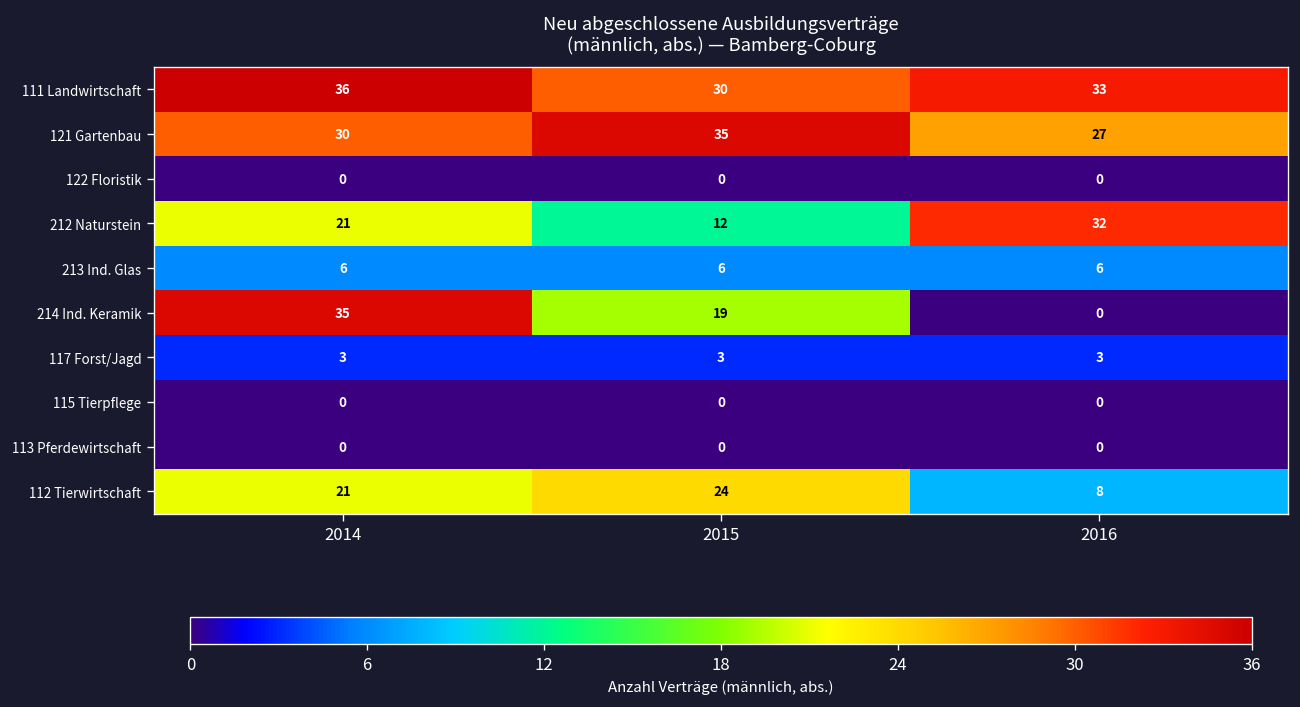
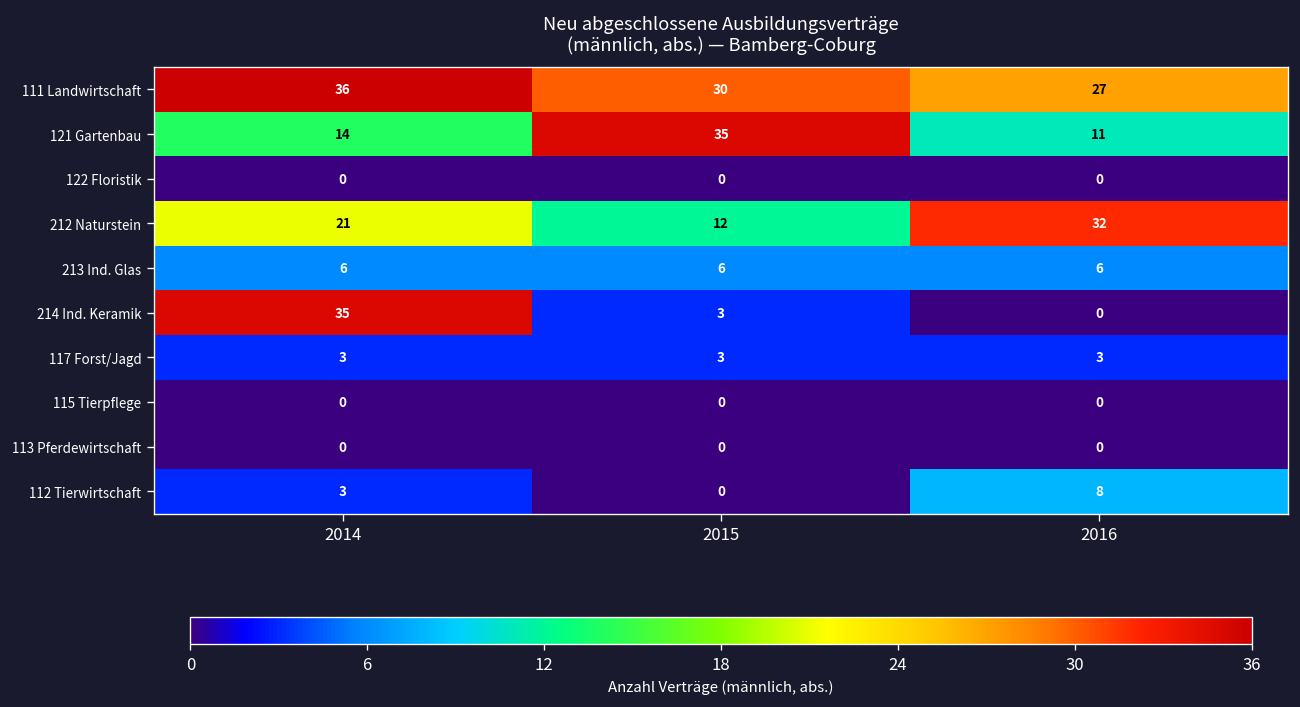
  {
    "111 Landwirtschaft": {
      "2014": 36,
      "2015": 30,
-     "2016": 33
+     "2016": 27
    },
    "121 Gartenbau": {
-     "2014": 30,
+     "2014": 14,
      "2015": 35,
-     "2016": 27
+     "2016": 11
    },
    "122 Floristik": {
      "2014": 0,
      "2015": 0,
      "2016": 0
    },
    "212 Naturstein": {
      "2014": 21,
      "2015": 12,
      "2016": 32
    },
    "213 Ind. Glas": {
      "2014": 6,
      "2015": 6,
      "2016": 6
    },
    "214 Ind. Keramik": {
      "2014": 35,
-     "2015": 19,
+     "2015": 3,
      "2016": 0
    },
    "117 Forst/Jagd": {
      "2014": 3,
      "2015": 3,
      "2016": 3
    },
    "115 Tierpflege": {
      "2014": 0,
      "2015": 0,
      "2016": 0
    },
    "113 Pferdewirtschaft": {
      "2014": 0,
      "2015": 0,
      "2016": 0
    },
    "112 Tierwirtschaft": {
-     "2014": 21,
-     "2015": 24,
+     "2014": 3,
+     "2015": 0,
      "2016": 8
    }
  }
